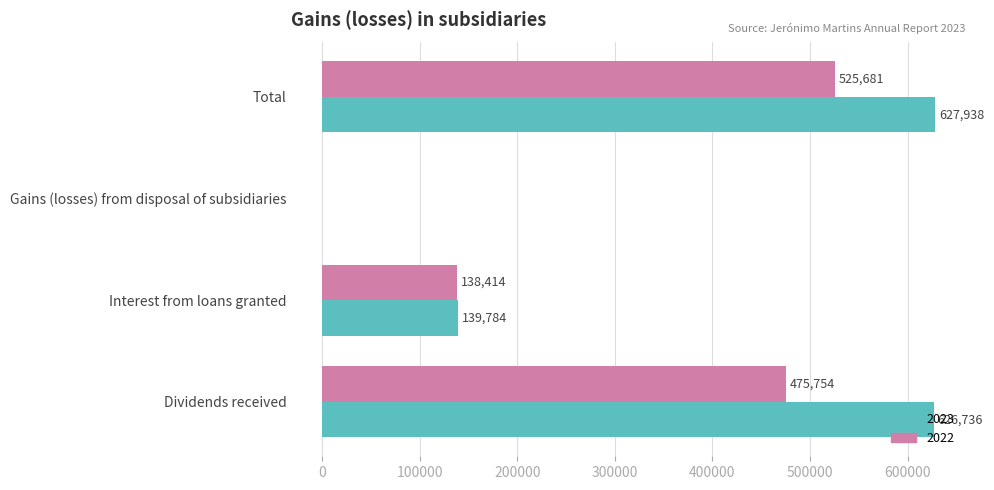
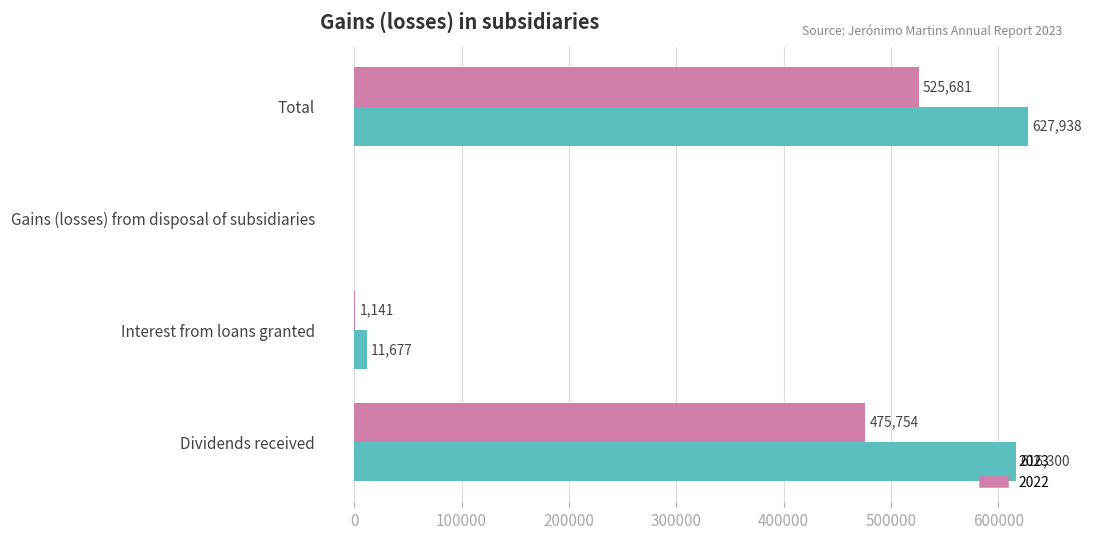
  {
    "2022": {
      "Total": "525,681",
-     "Interest from loans granted": "138,414",
+     "Interest from loans granted": "1,141",
      "Dividends received": "475,754"
    },
    "2023": {
      "Total": "627,938",
-     "Interest from loans granted": "139,784",
-     "Dividends received": "626,736"
+     "Interest from loans granted": "11,677",
+     "Dividends received": "616,300"
    }
  }
